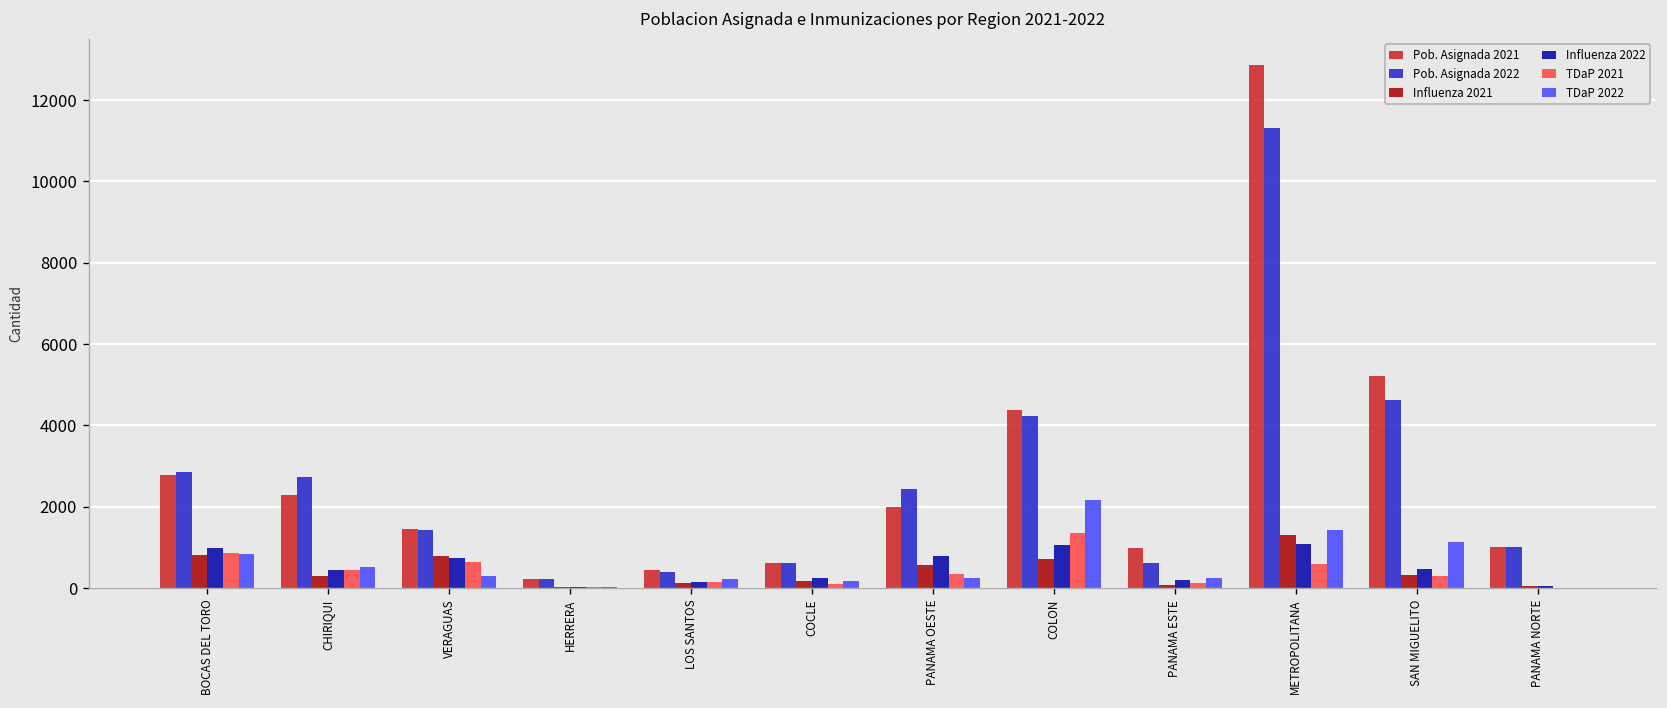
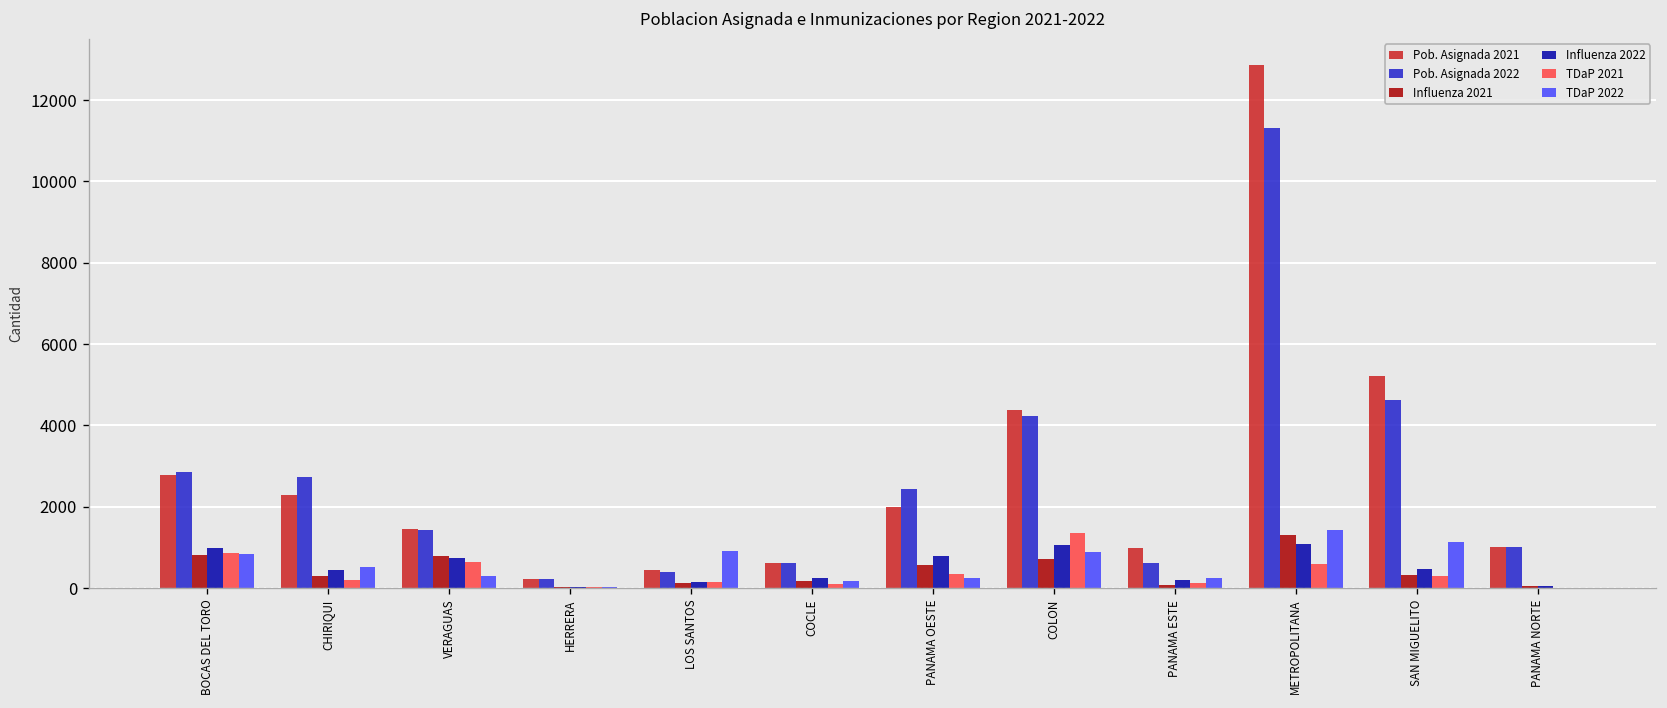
  {
    "TDaP 2021": {
      "BOCAS DEL TORO": 900,
-     "CHIRIQUI": 400,
+     "CHIRIQUI": 200,
      "VERAGUAS": 700,
      "LOS SANTOS": 200,
      "COCLE": 100,
      "PANAMA OESTE": 300,
      "COLON": 1400,
      "PANAMA ESTE": 100,
      "METROPOLITANA": 600,
      "SAN MIGUELITO": 300,
      "PANAMA NORTE": 0
    },
    "TDaP 2022": {
      "BOCAS DEL TORO": 800,
      "CHIRIQUI": 500,
      "VERAGUAS": 300,
-     "LOS SANTOS": 200,
+     "LOS SANTOS": 900,
      "COCLE": 200,
      "PANAMA OESTE": 200,
-     "COLON": 2200,
+     "COLON": 900,
      "PANAMA ESTE": 200,
      "METROPOLITANA": 1400,
      "SAN MIGUELITO": 1100,
      "PANAMA NORTE": 0
    }
  }
